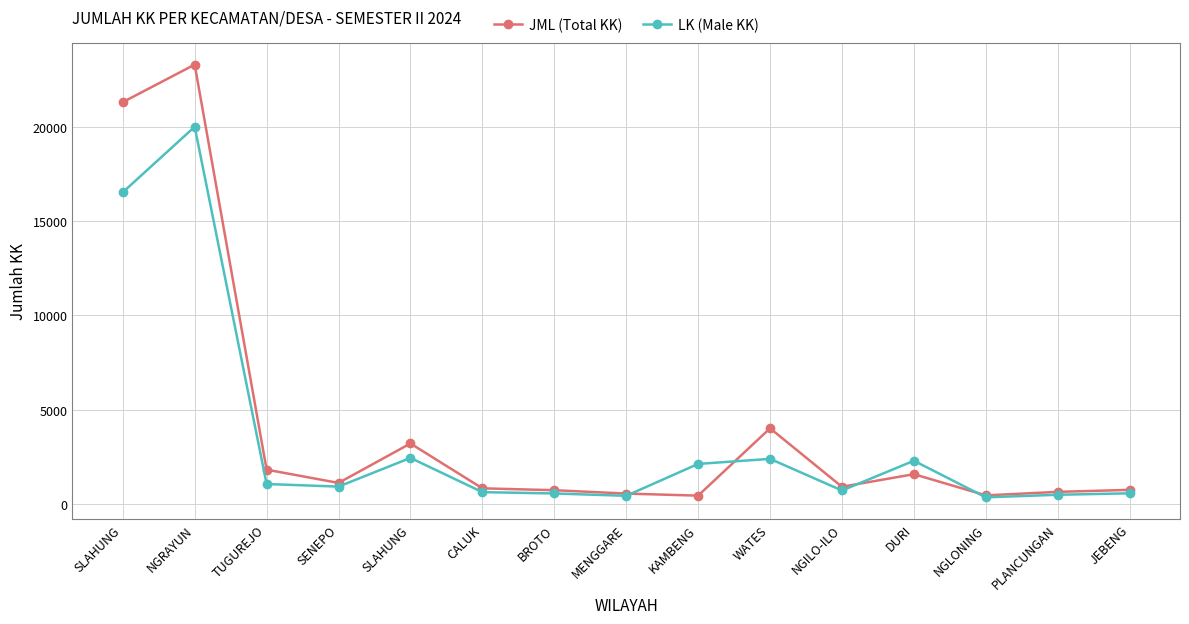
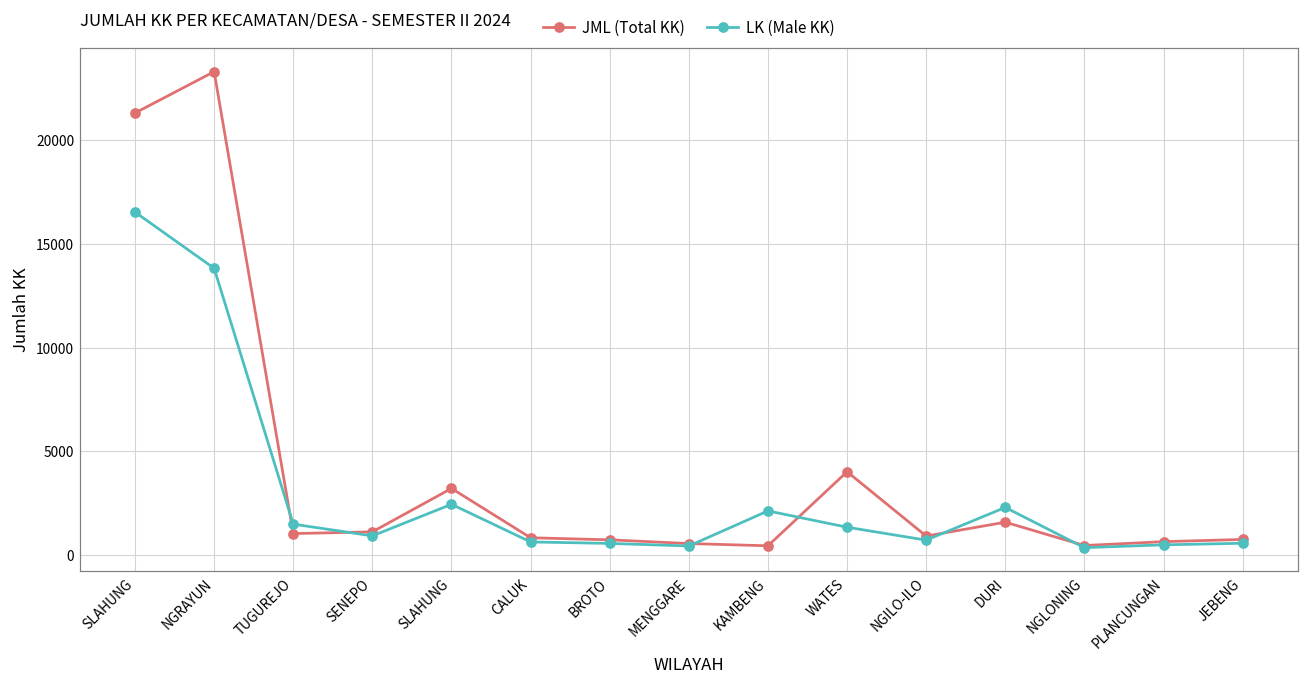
  {
    "JML (Total KK)": {
      "NGRAYUN": 23300,
-     "TUGUREJO": 1800,
+     "TUGUREJO": 1000,
      "SENEPO": 1100,
      "CALUK": 800,
      "BROTO": 700,
      "KAMBENG": 400,
      "WATES": 4000,
      "NGILO-ILO": 900,
      "DURI": 1600,
      "PLANCUNGAN": 600,
      "JEBENG": 700
    },
    "LK (Male KK)": {
-     "NGRAYUN": 20000,
-     "TUGUREJO": 1100,
+     "NGRAYUN": 13800,
+     "TUGUREJO": 1500,
      "SENEPO": 900,
      "CALUK": 600,
      "BROTO": 600,
      "KAMBENG": 2100,
-     "WATES": 2400,
+     "WATES": 1300,
      "NGILO-ILO": 700,
      "DURI": 2300,
      "PLANCUNGAN": 500,
      "JEBENG": 600
    }
  }
